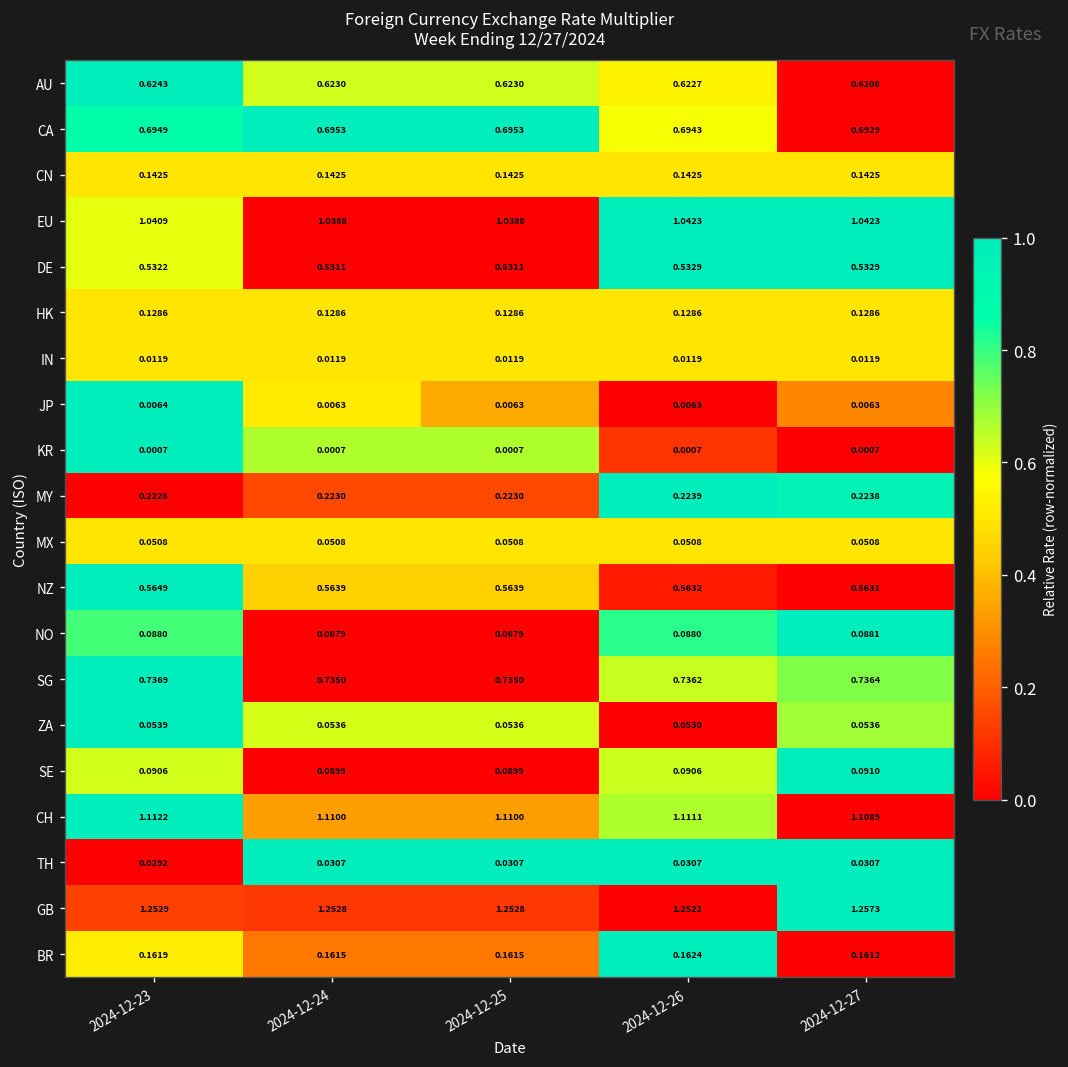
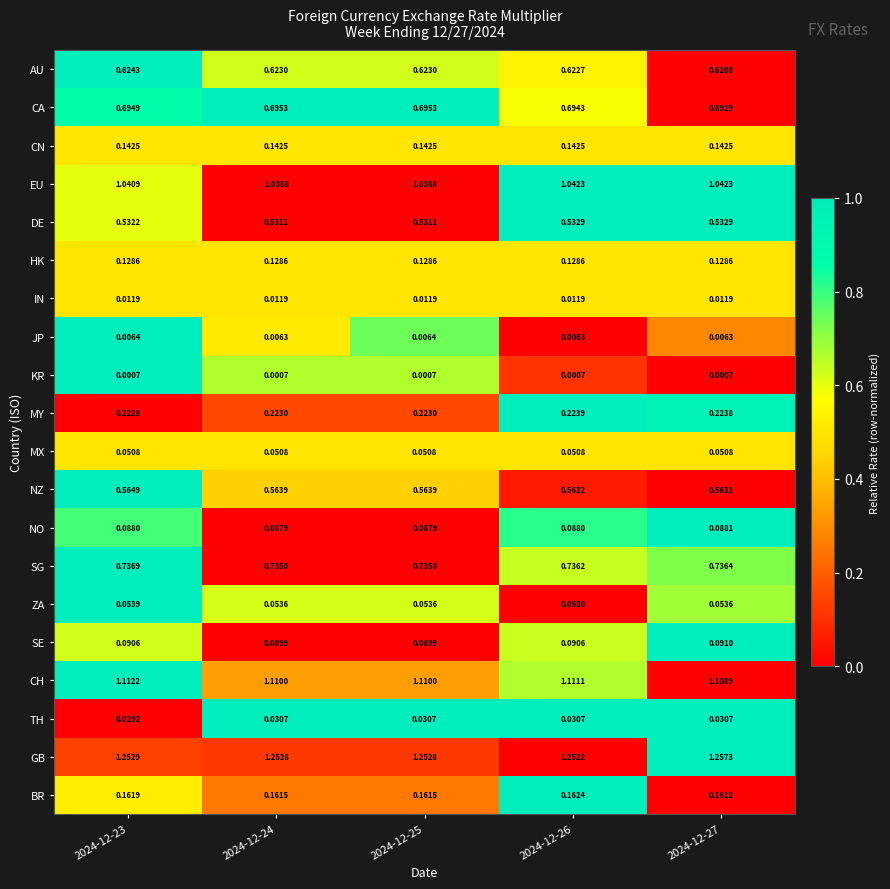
  {
    "AU": {
      "2024-12-23": 0.6243,
      "2024-12-24": 0.6230,
      "2024-12-25": 0.6230,
      "2024-12-26": 0.6227,
      "2024-12-27": 0.6208
    },
    "CA": {
      "2024-12-23": 0.6949,
      "2024-12-24": 0.6953,
      "2024-12-25": 0.6953,
      "2024-12-26": 0.6943,
      "2024-12-27": 0.6929
    },
    "CN": {
      "2024-12-23": 0.1425,
      "2024-12-24": 0.1425,
      "2024-12-25": 0.1425,
      "2024-12-26": 0.1425,
      "2024-12-27": 0.1425
    },
    "EU": {
      "2024-12-23": 1.0409,
      "2024-12-24": 1.0388,
      "2024-12-25": 1.0388,
      "2024-12-26": 1.0423,
      "2024-12-27": 1.0423
    },
    "DE": {
      "2024-12-23": 0.5322,
      "2024-12-24": 0.5311,
      "2024-12-25": 0.5311,
      "2024-12-26": 0.5329,
      "2024-12-27": 0.5329
    },
    "HK": {
      "2024-12-23": 0.1286,
      "2024-12-24": 0.1286,
      "2024-12-25": 0.1286,
      "2024-12-26": 0.1286,
      "2024-12-27": 0.1286
    },
    "IN": {
      "2024-12-23": 0.0119,
      "2024-12-24": 0.0119,
      "2024-12-25": 0.0119,
      "2024-12-26": 0.0119,
      "2024-12-27": 0.0119
    },
    "JP": {
      "2024-12-23": 0.0064,
      "2024-12-24": 0.0063,
-     "2024-12-25": 0.0063,
+     "2024-12-25": 0.0064,
      "2024-12-26": 0.0063,
      "2024-12-27": 0.0063
    },
    "KR": {
      "2024-12-23": 0.0007,
      "2024-12-24": 0.0007,
      "2024-12-25": 0.0007,
      "2024-12-26": 0.0007,
      "2024-12-27": 0.0007
    },
    "MY": {
      "2024-12-23": 0.2228,
      "2024-12-24": 0.2230,
      "2024-12-25": 0.2230,
      "2024-12-26": 0.2239,
      "2024-12-27": 0.2238
    },
    "MX": {
      "2024-12-23": 0.0508,
      "2024-12-24": 0.0508,
      "2024-12-25": 0.0508,
      "2024-12-26": 0.0508,
      "2024-12-27": 0.0508
    },
    "NZ": {
      "2024-12-23": 0.5649,
      "2024-12-24": 0.5639,
      "2024-12-25": 0.5639,
      "2024-12-26": 0.5632,
      "2024-12-27": 0.5631
    },
    "NO": {
      "2024-12-23": 0.0880,
      "2024-12-24": 0.0879,
      "2024-12-25": 0.0879,
      "2024-12-26": 0.0880,
      "2024-12-27": 0.0881
    },
    "SG": {
      "2024-12-23": 0.7369,
      "2024-12-24": 0.7350,
      "2024-12-25": 0.7350,
      "2024-12-26": 0.7362,
      "2024-12-27": 0.7364
    },
    "ZA": {
      "2024-12-23": 0.0539,
      "2024-12-24": 0.0536,
      "2024-12-25": 0.0536,
      "2024-12-26": 0.0530,
      "2024-12-27": 0.0536
    },
    "SE": {
      "2024-12-23": 0.0906,
      "2024-12-24": 0.0899,
      "2024-12-25": 0.0899,
      "2024-12-26": 0.0906,
      "2024-12-27": 0.0910
    },
    "CH": {
      "2024-12-23": 1.1122,
      "2024-12-24": 1.1100,
      "2024-12-25": 1.1100,
      "2024-12-26": 1.1111,
      "2024-12-27": 1.1089
    },
    "TH": {
      "2024-12-23": 0.0292,
      "2024-12-24": 0.0307,
      "2024-12-25": 0.0307,
      "2024-12-26": 0.0307,
      "2024-12-27": 0.0307
    },
    "GB": {
      "2024-12-23": 1.2529,
      "2024-12-24": 1.2528,
      "2024-12-25": 1.2528,
      "2024-12-26": 1.2522,
      "2024-12-27": 1.2573
    },
    "BR": {
      "2024-12-23": 0.1619,
      "2024-12-24": 0.1615,
      "2024-12-25": 0.1615,
      "2024-12-26": 0.1624,
      "2024-12-27": 0.1612
    }
  }
